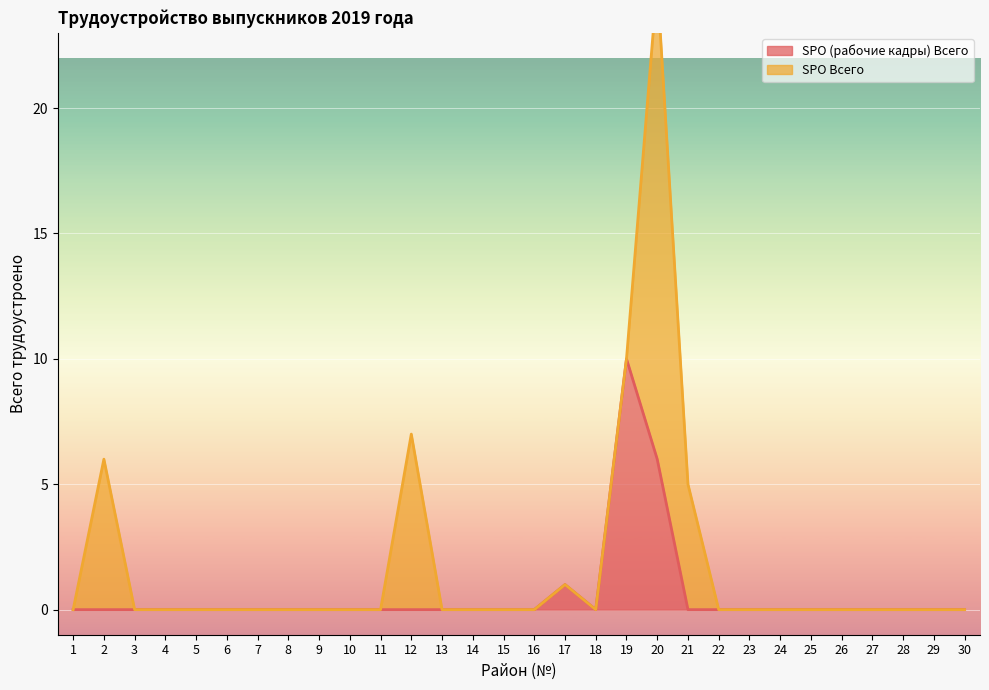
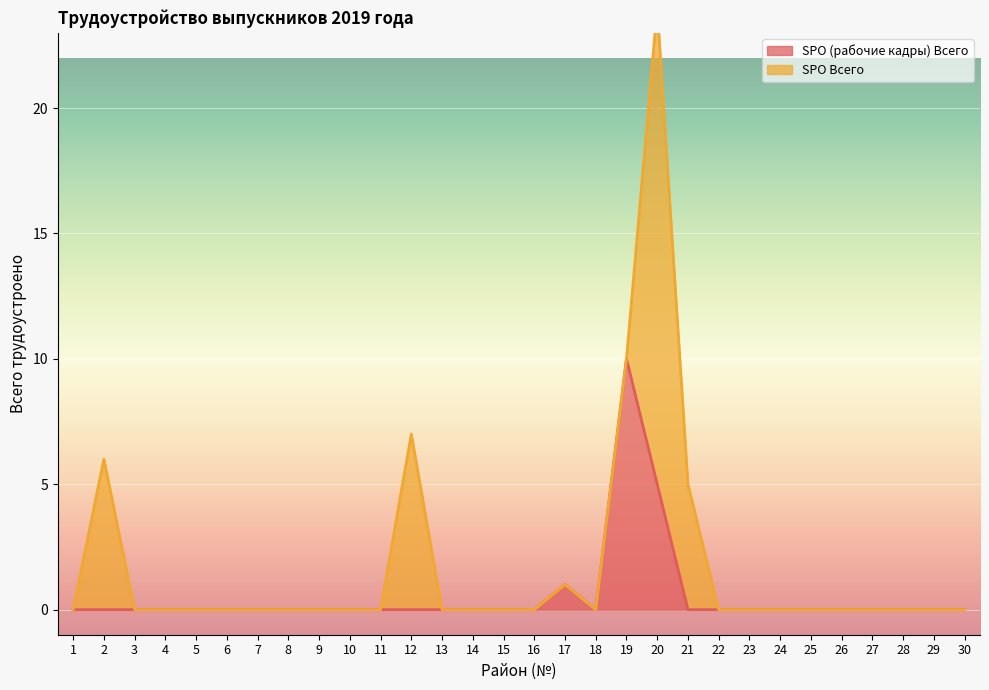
  {
    "SPO (рабочие кадры) Всего": {
      "2": 0,
      "12": 0,
-     "20": 6,
+     "20": 5,
      "21": 0
    },
    "SPO Всего": {
      "2": 6,
      "12": 7,
      "21": 5
    }
  }
